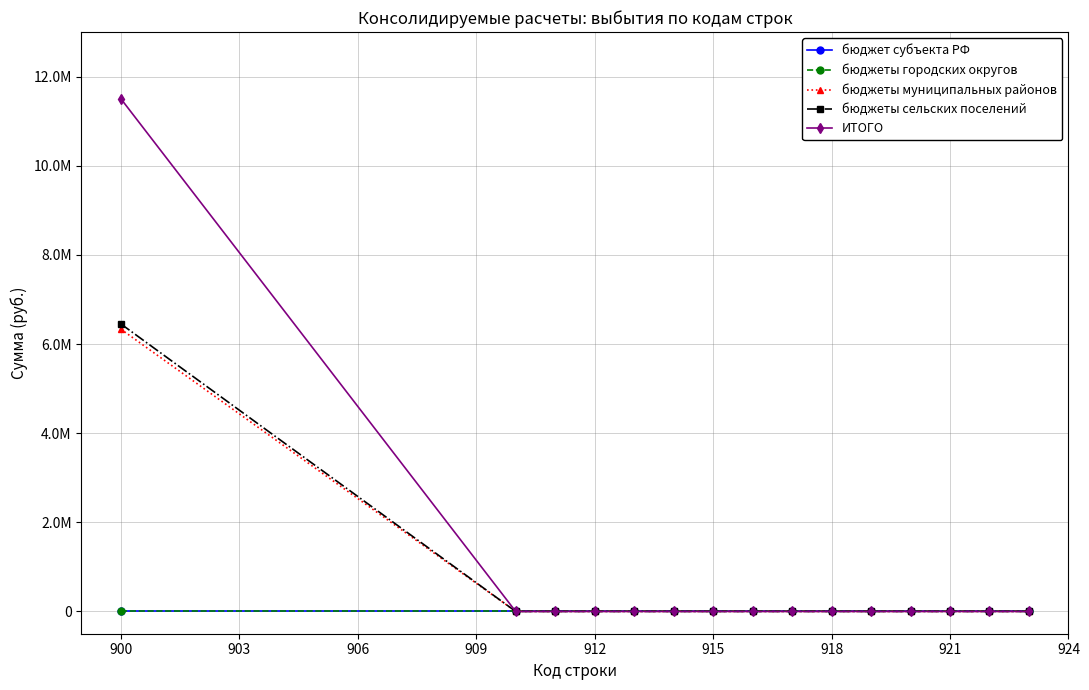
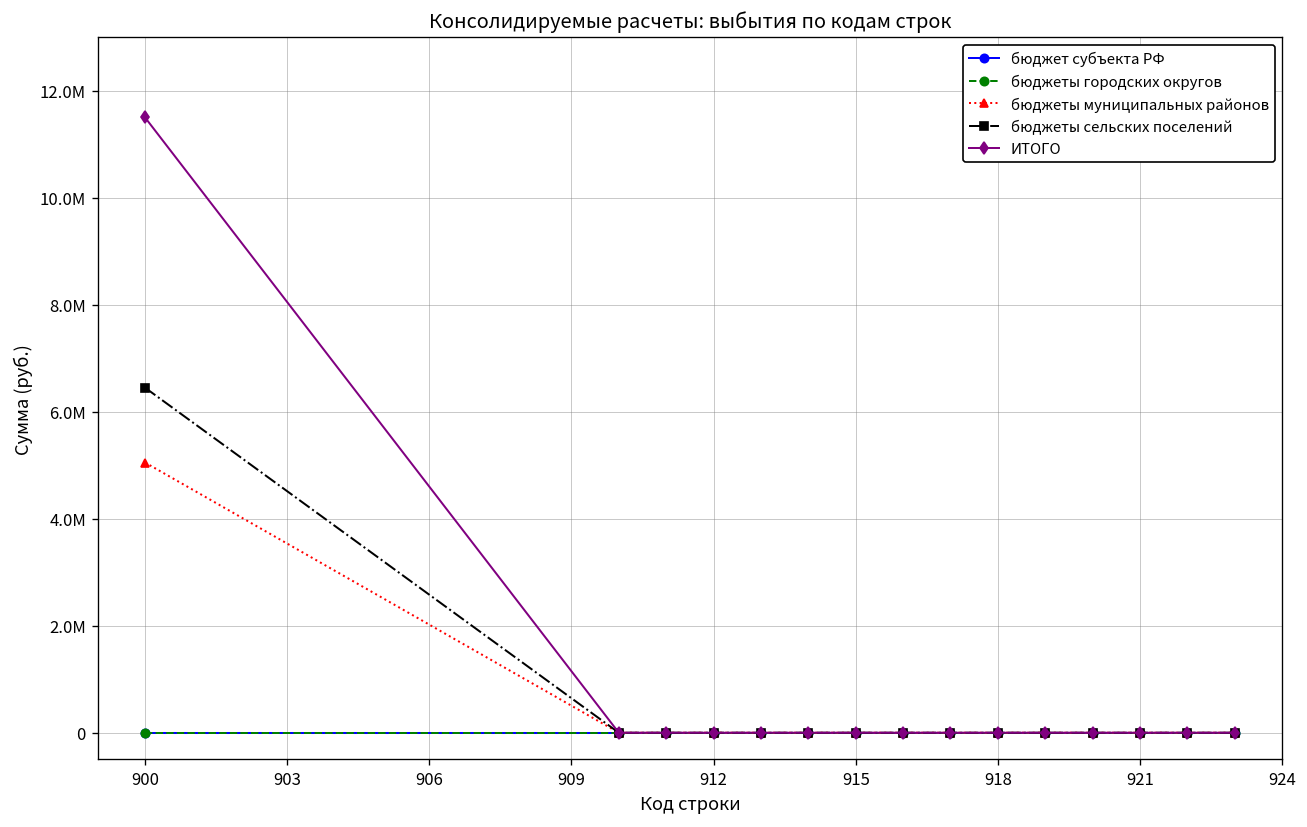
  {
    "бюджеты городских округов": {
      "900": 0
    },
    "бюджеты муниципальных районов": {
-     "900": 6300000
+     "900": 5100000
    },
    "бюджеты сельских поселений": {
      "900": 6500000
    },
    "ИТОГО": {
      "900": 11500000
    }
  }
